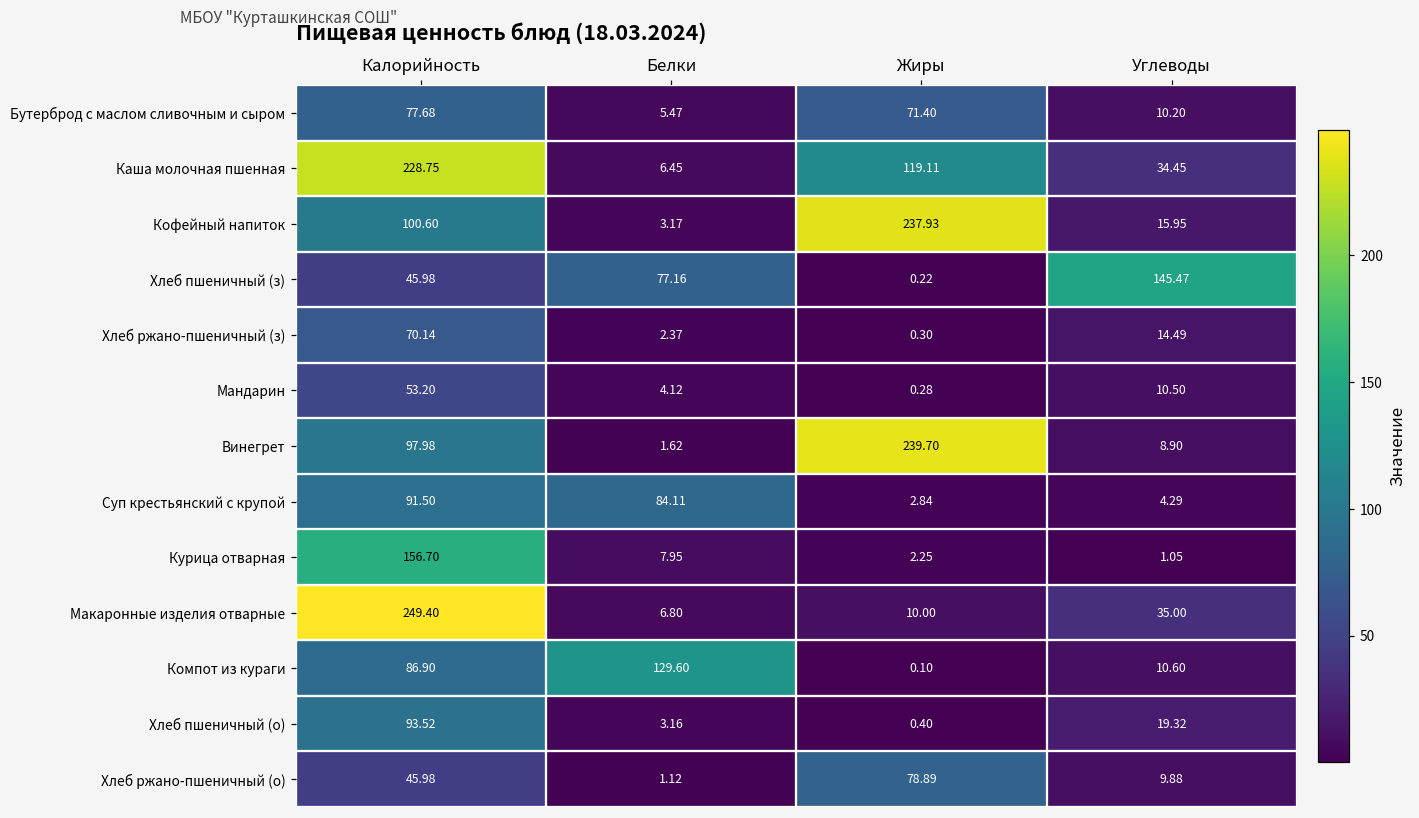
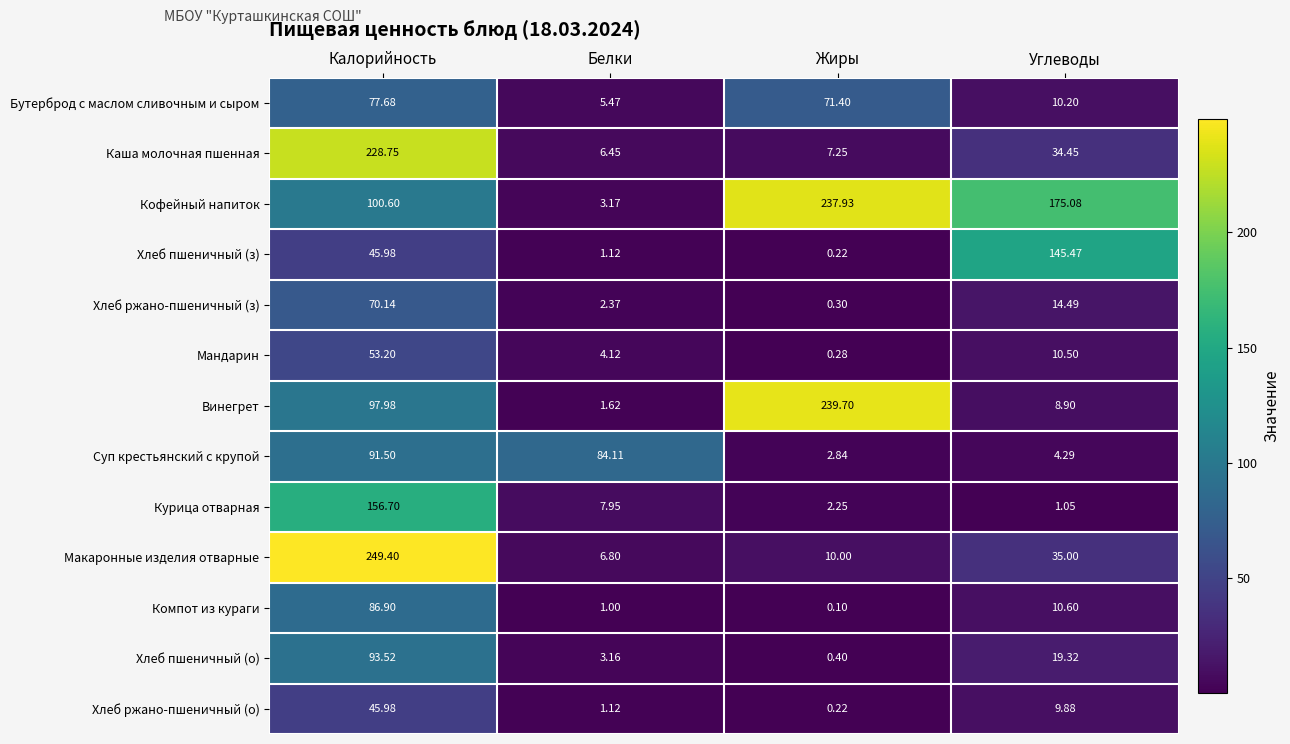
  {
    "Бутерброд с маслом сливочным и сыром": {
      "Калорийность": 77.68,
      "Белки": 5.47,
      "Жиры": 71.40,
      "Углеводы": 10.20
    },
    "Каша молочная пшенная": {
      "Калорийность": 228.75,
      "Белки": 6.45,
-     "Жиры": 119.11,
+     "Жиры": 7.25,
      "Углеводы": 34.45
    },
    "Кофейный напиток": {
      "Калорийность": 100.60,
      "Белки": 3.17,
      "Жиры": 237.93,
-     "Углеводы": 15.95
+     "Углеводы": 175.08
    },
    "Хлеб пшеничный (з)": {
      "Калорийность": 45.98,
-     "Белки": 77.16,
+     "Белки": 1.12,
      "Жиры": 0.22,
      "Углеводы": 145.47
    },
    "Хлеб ржано-пшеничный (з)": {
      "Калорийность": 70.14,
      "Белки": 2.37,
      "Жиры": 0.30,
      "Углеводы": 14.49
    },
    "Мандарин": {
      "Калорийность": 53.20,
      "Белки": 4.12,
      "Жиры": 0.28,
      "Углеводы": 10.50
    },
    "Винегрет": {
      "Калорийность": 97.98,
      "Белки": 1.62,
      "Жиры": 239.70,
      "Углеводы": 8.90
    },
    "Суп крестьянский с крупой": {
      "Калорийность": 91.50,
      "Белки": 84.11,
      "Жиры": 2.84,
      "Углеводы": 4.29
    },
    "Курица отварная": {
      "Калорийность": 156.70,
      "Белки": 7.95,
      "Жиры": 2.25,
      "Углеводы": 1.05
    },
    "Макаронные изделия отварные": {
      "Калорийность": 249.40,
      "Белки": 6.80,
      "Жиры": 10.00,
      "Углеводы": 35.00
    },
    "Компот из кураги": {
      "Калорийность": 86.90,
-     "Белки": 129.60,
+     "Белки": 1.00,
      "Жиры": 0.10,
      "Углеводы": 10.60
    },
    "Хлеб пшеничный (о)": {
      "Калорийность": 93.52,
      "Белки": 3.16,
      "Жиры": 0.40,
      "Углеводы": 19.32
    },
    "Хлеб ржано-пшеничный (о)": {
      "Калорийность": 45.98,
      "Белки": 1.12,
-     "Жиры": 78.89,
+     "Жиры": 0.22,
      "Углеводы": 9.88
    }
  }
